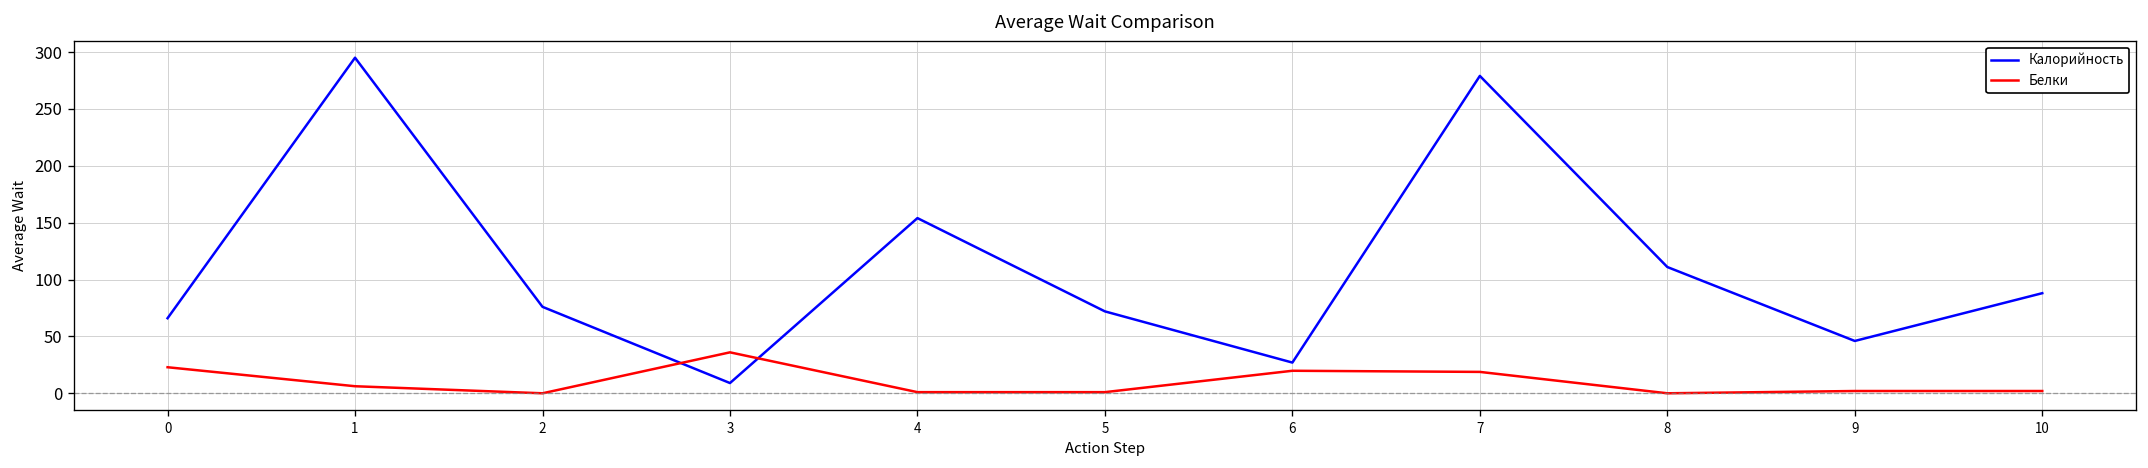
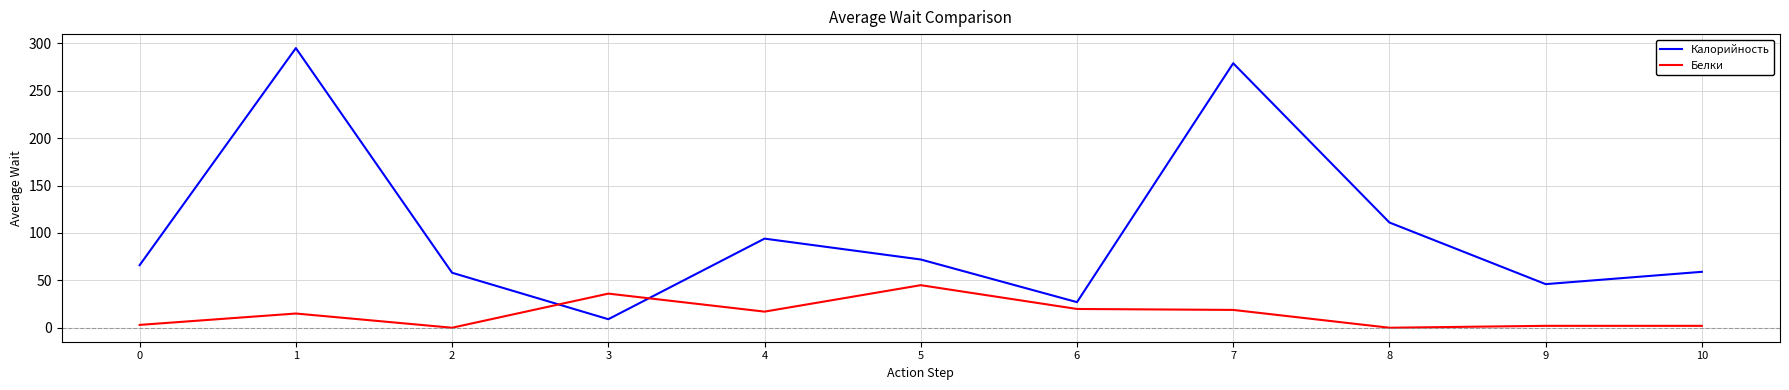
  {
    "Калорийность": {
      "0": 70,
      "1": 300,
-     "2": 80,
+     "2": 60,
      "3": 10,
-     "4": 150,
+     "4": 90,
      "5": 70,
      "6": 30,
      "7": 280,
      "8": 110,
      "9": 50,
-     "10": 90
+     "10": 60
    },
    "Белки": {
-     "0": 20,
-     "1": 10,
+     "0": 0,
+     "1": 20,
      "2": 0,
      "3": 40,
-     "4": 0,
-     "5": 0,
+     "4": 20,
+     "5": 40,
      "6": 20,
      "7": 20,
      "8": 0,
      "9": 0,
      "10": 0
    }
  }
